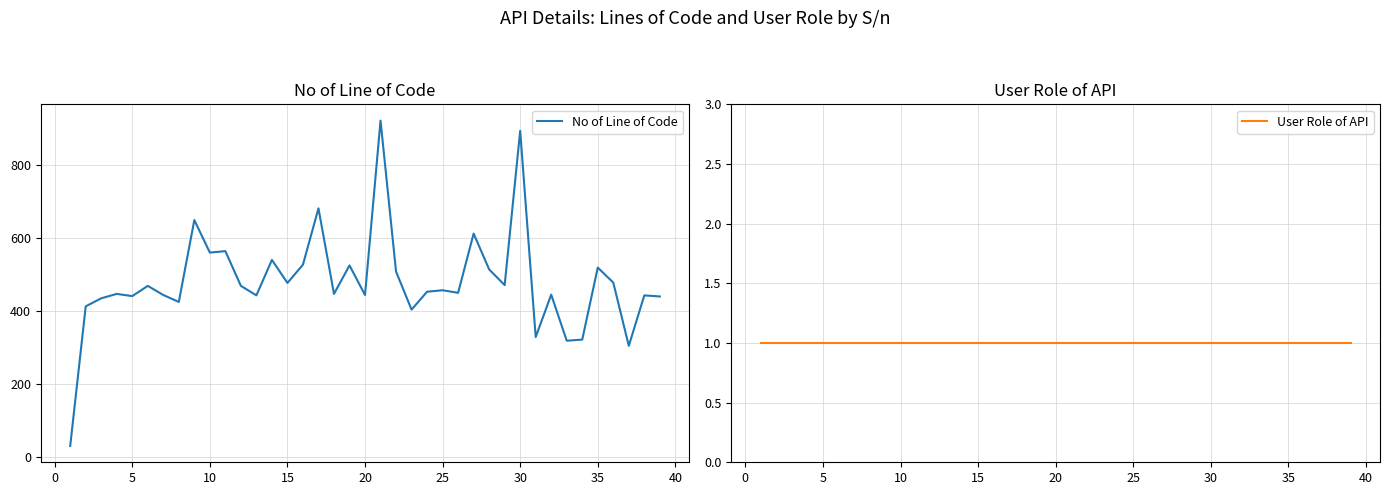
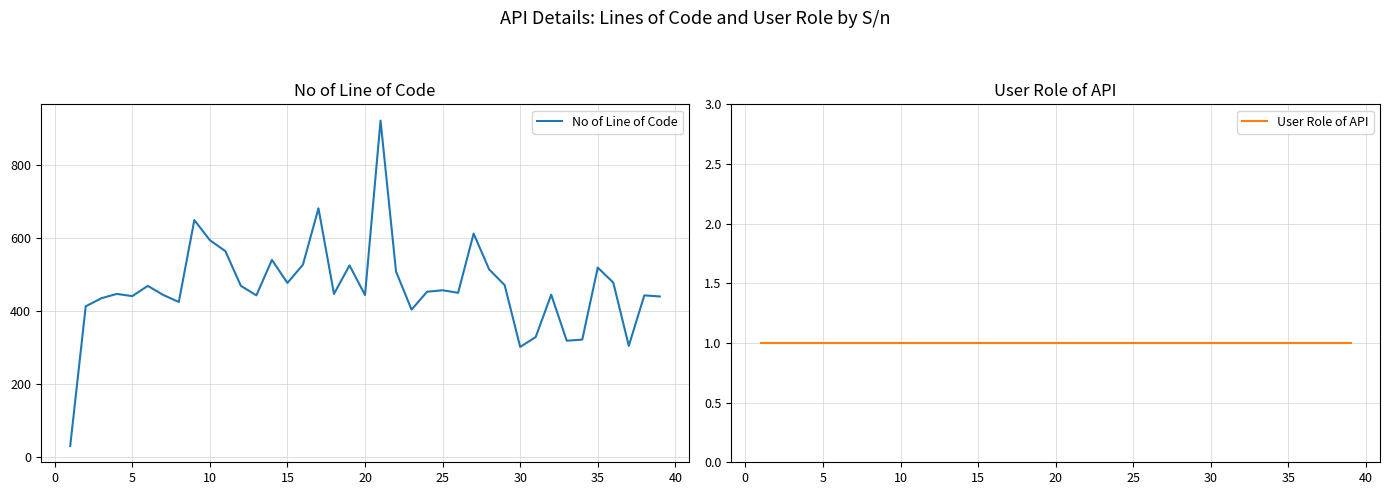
  {
    "No of Line of Code": {
      "5": 440,
-     "10": 560,
+     "10": 590,
      "15": 480,
      "20": 440,
      "25": 460,
-     "30": 890,
+     "30": 300,
      "35": 520
    },
    "User Role of API": {
      "5": 1.00,
      "10": 1.00,
      "15": 1.00,
      "20": 1.00,
      "25": 1.00,
      "30": 1.00,
      "35": 1.00
    }
  }
